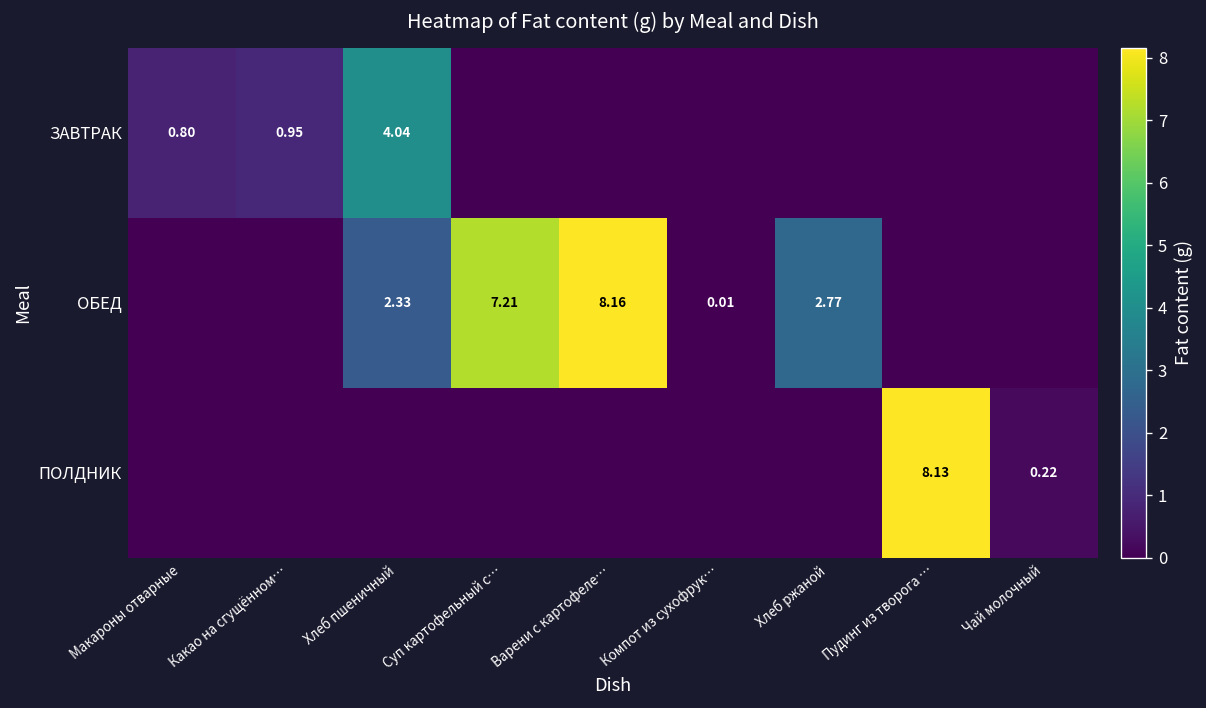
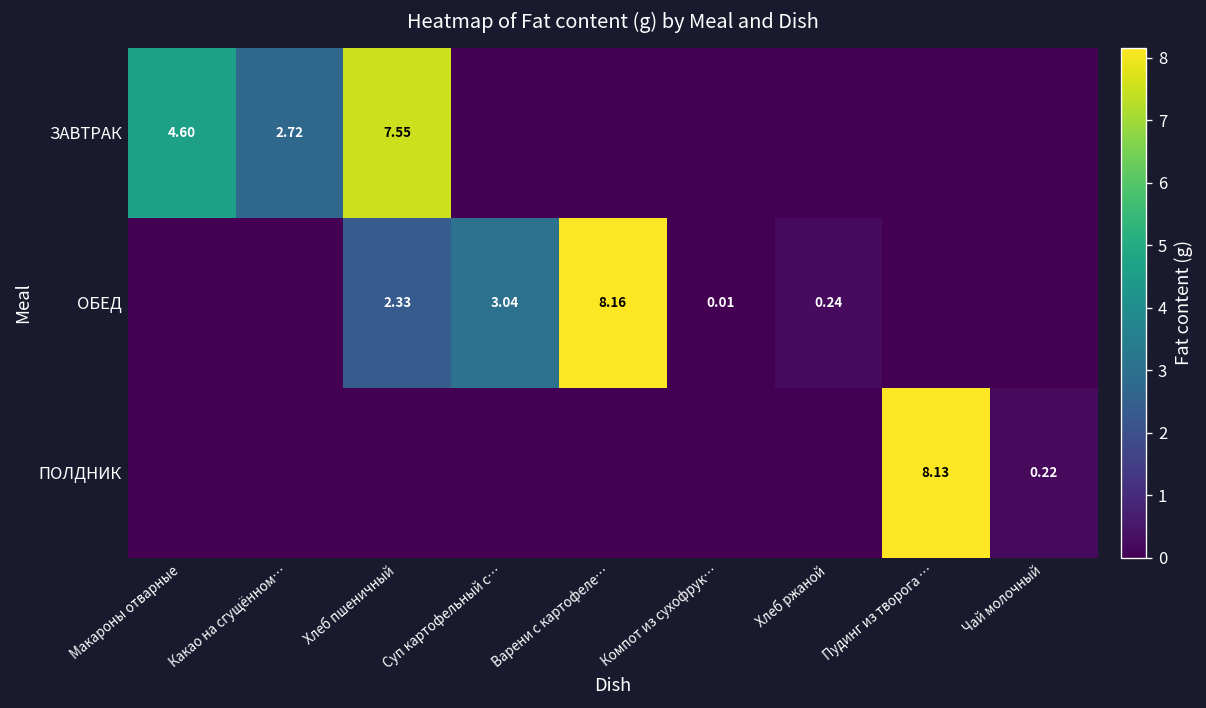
  {
    "ЗАВТРАК": {
-     "Макароны отварные": 0.80,
-     "Какао на сгущённом…": 0.95,
-     "Хлеб пшеничный": 4.04
+     "Макароны отварные": 4.60,
+     "Какао на сгущённом…": 2.72,
+     "Хлеб пшеничный": 7.55
    },
    "ОБЕД": {
      "Хлеб пшеничный": 2.33,
-     "Суп картофельный с…": 7.21,
+     "Суп картофельный с…": 3.04,
      "Варени с картофеле…": 8.16,
      "Компот из сухофрук…": 0.01,
-     "Хлеб ржаной": 2.77
+     "Хлеб ржаной": 0.24
    },
    "ПОЛДНИК": {
      "Пудинг из творога …": 8.13,
      "Чай молочный": 0.22
    }
  }
